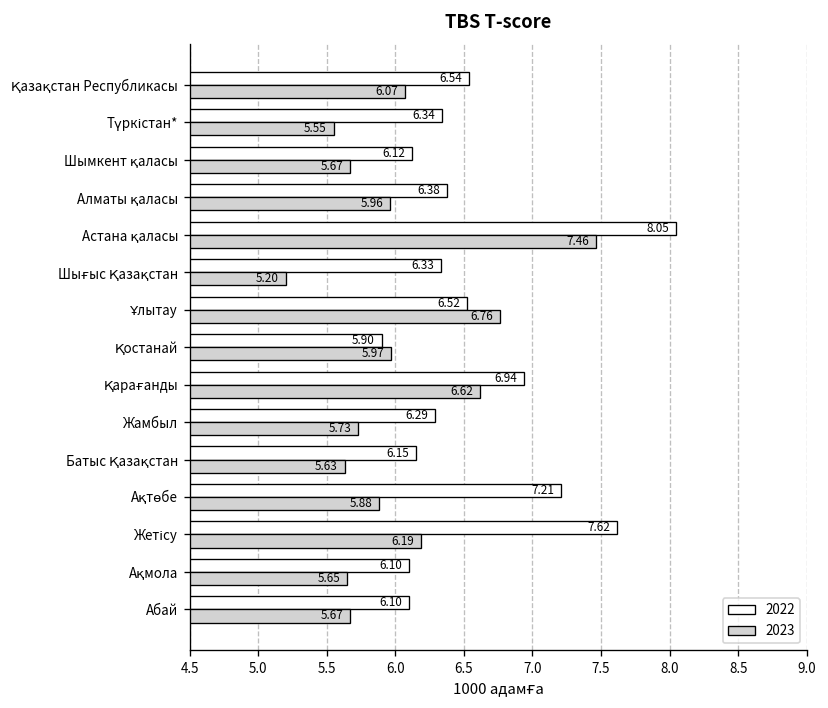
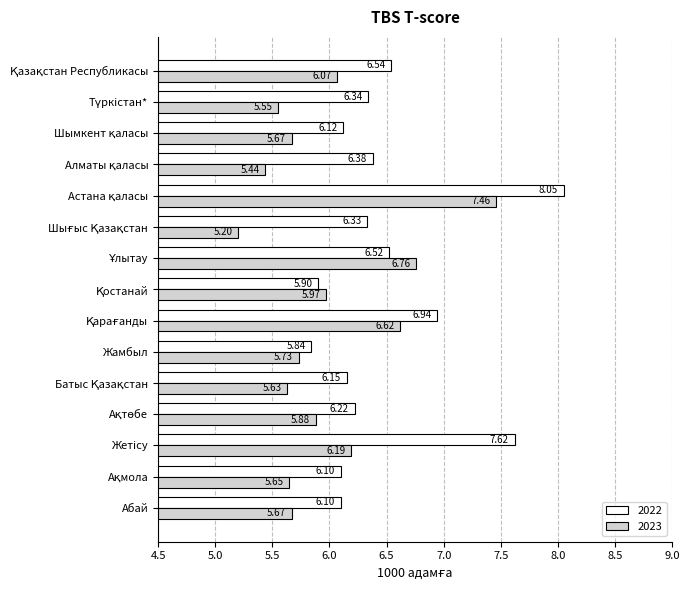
  {
    "2022": {
      "Қазақстан Республикасы": 6.54,
      "Түркістан*": 6.34,
      "Шымкент қаласы": 6.12,
      "Алматы қаласы": 6.38,
      "Астана қаласы": 8.05,
      "Шығыс Қазақстан": 6.33,
      "Ұлытау": 6.52,
      "Қостанай": 5.90,
      "Қарағанды": 6.94,
-     "Жамбыл": 6.29,
+     "Жамбыл": 5.84,
      "Батыс Қазақстан": 6.15,
-     "Ақтөбе": 7.21,
+     "Ақтөбе": 6.22,
      "Жетісу": 7.62,
      "Ақмола": 6.10,
      "Абай": 6.10
    },
    "2023": {
      "Қазақстан Республикасы": 6.07,
      "Түркістан*": 5.55,
      "Шымкент қаласы": 5.67,
-     "Алматы қаласы": 5.96,
+     "Алматы қаласы": 5.44,
      "Астана қаласы": 7.46,
      "Шығыс Қазақстан": 5.20,
      "Ұлытау": 6.76,
      "Қостанай": 5.97,
      "Қарағанды": 6.62,
      "Жамбыл": 5.73,
      "Батыс Қазақстан": 5.63,
      "Ақтөбе": 5.88,
      "Жетісу": 6.19,
      "Ақмола": 5.65,
      "Абай": 5.67
    }
  }
